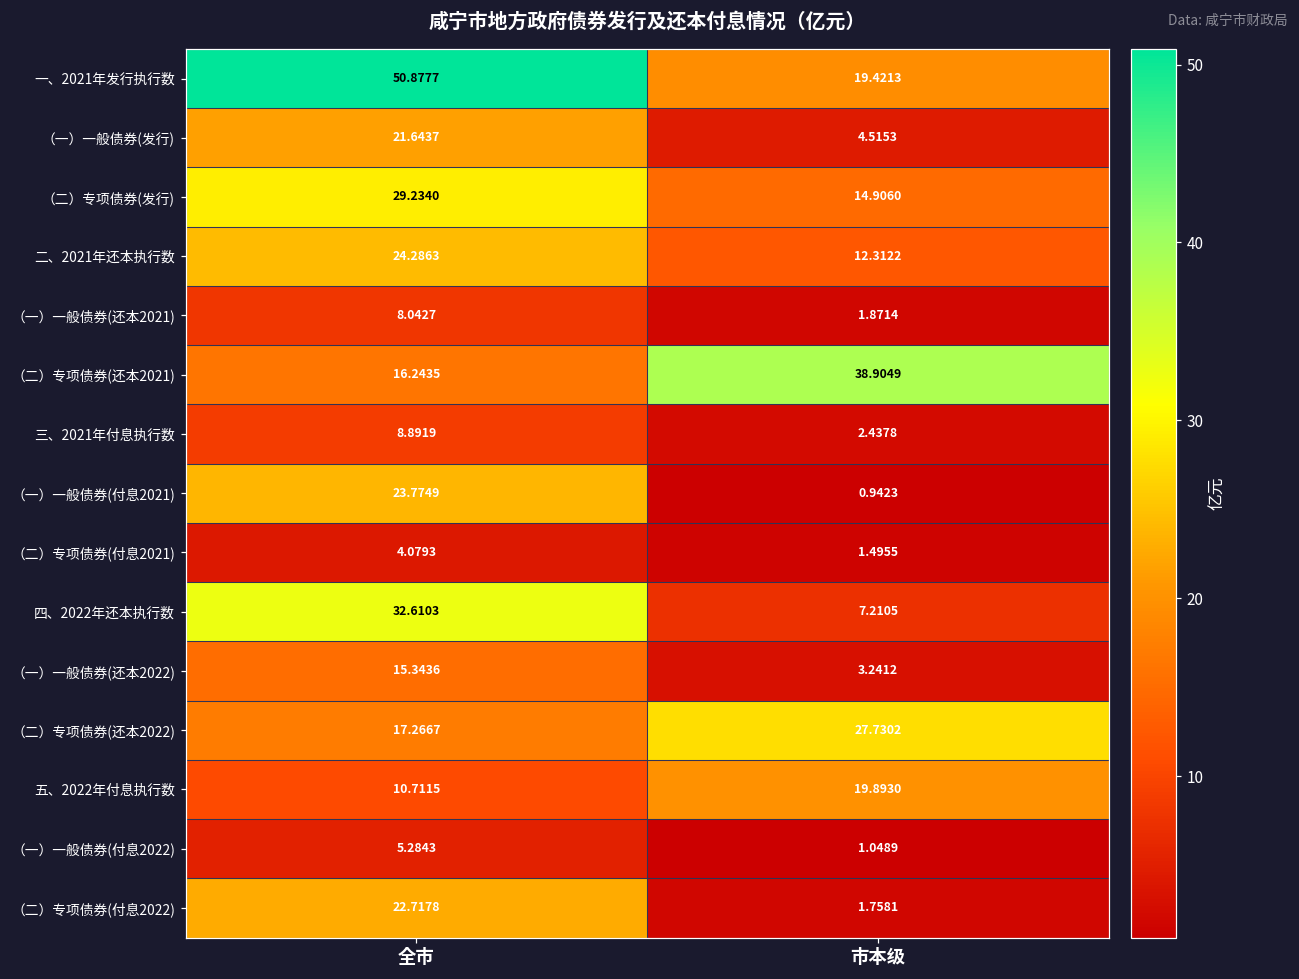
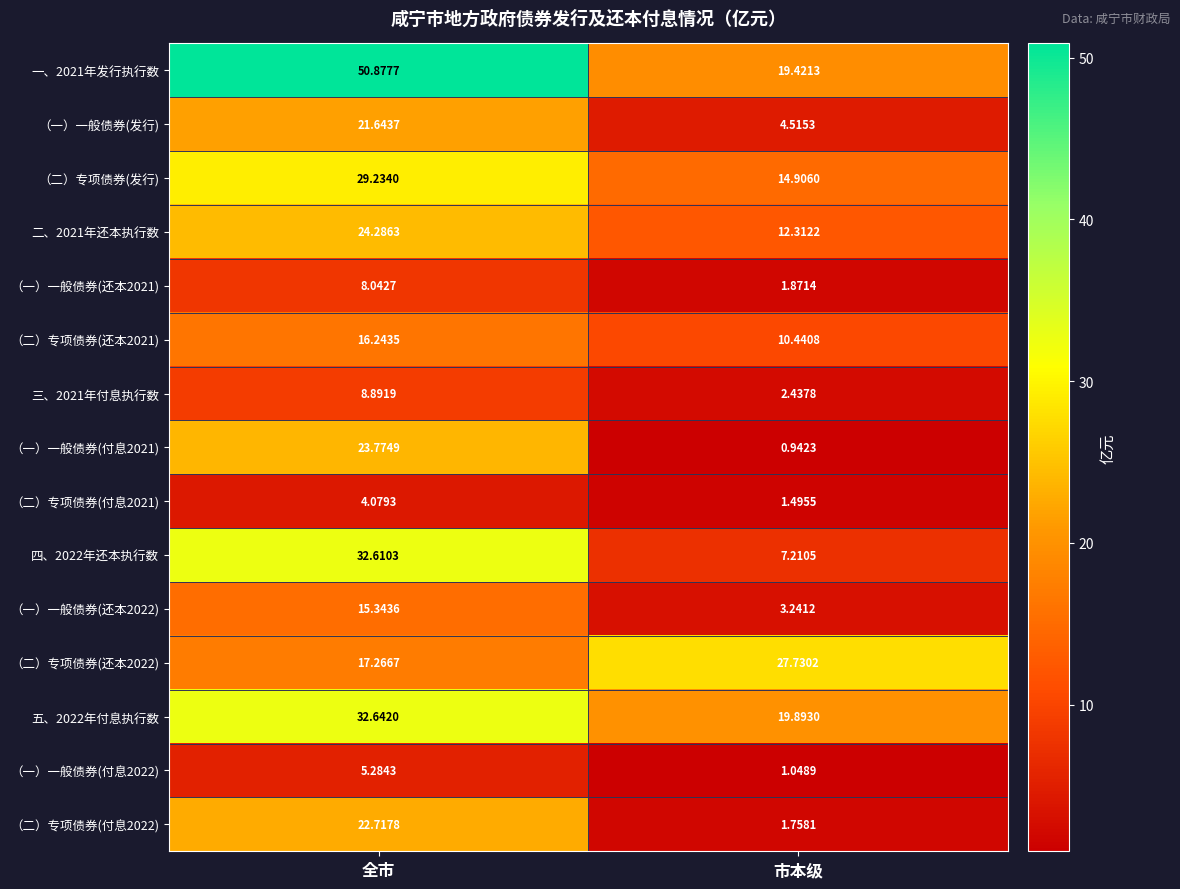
  {
    "一、2021年发行执行数": {
      "全市": 50.8777,
      "市本级": 19.4213
    },
    "（一）一般债券(发行)": {
      "全市": 21.6437,
      "市本级": 4.5153
    },
    "（二）专项债券(发行)": {
      "全市": 29.2340,
      "市本级": 14.9060
    },
    "二、2021年还本执行数": {
      "全市": 24.2863,
      "市本级": 12.3122
    },
    "（一）一般债券(还本2021)": {
      "全市": 8.0427,
      "市本级": 1.8714
    },
    "（二）专项债券(还本2021)": {
      "全市": 16.2435,
-     "市本级": 38.9049
+     "市本级": 10.4408
    },
    "三、2021年付息执行数": {
      "全市": 8.8919,
      "市本级": 2.4378
    },
    "（一）一般债券(付息2021)": {
      "全市": 23.7749,
      "市本级": 0.9423
    },
    "（二）专项债券(付息2021)": {
      "全市": 4.0793,
      "市本级": 1.4955
    },
    "四、2022年还本执行数": {
      "全市": 32.6103,
      "市本级": 7.2105
    },
    "（一）一般债券(还本2022)": {
      "全市": 15.3436,
      "市本级": 3.2412
    },
    "（二）专项债券(还本2022)": {
      "全市": 17.2667,
      "市本级": 27.7302
    },
    "五、2022年付息执行数": {
-     "全市": 10.7115,
+     "全市": 32.6420,
      "市本级": 19.8930
    },
    "（一）一般债券(付息2022)": {
      "全市": 5.2843,
      "市本级": 1.0489
    },
    "（二）专项债券(付息2022)": {
      "全市": 22.7178,
      "市本级": 1.7581
    }
  }
